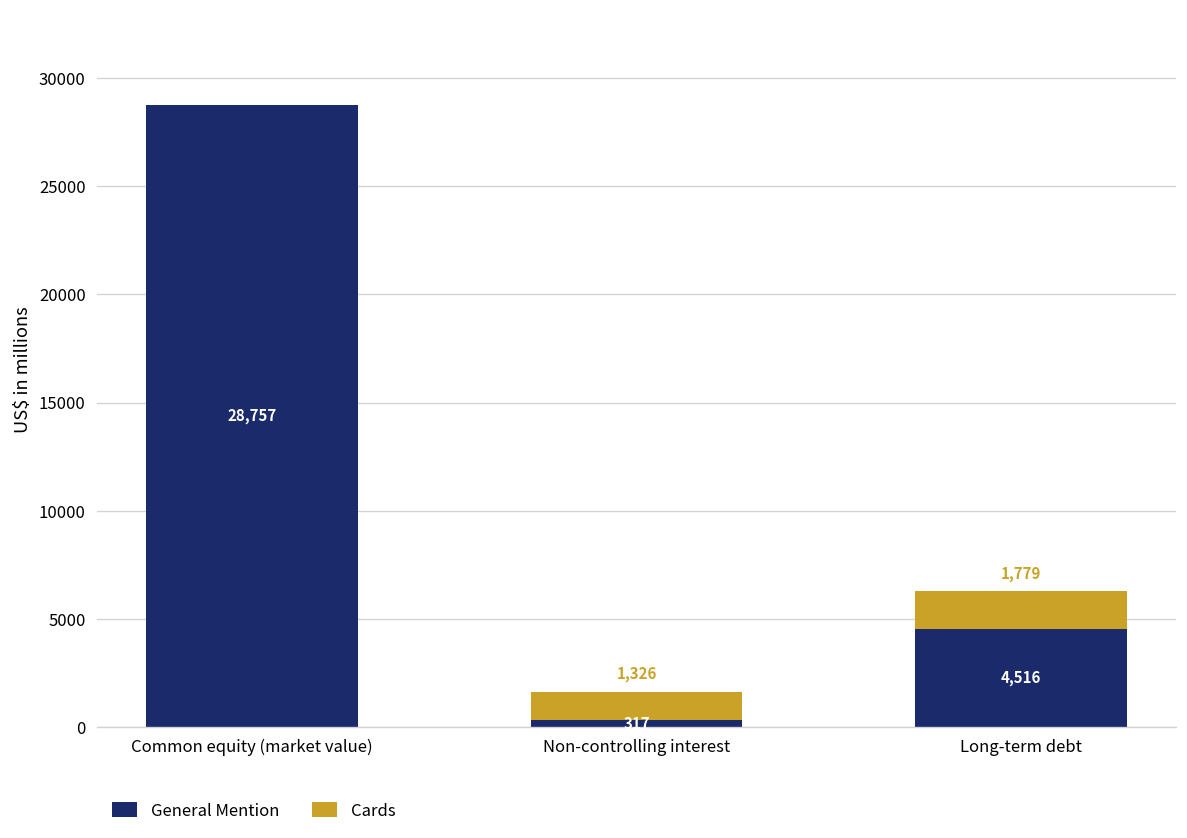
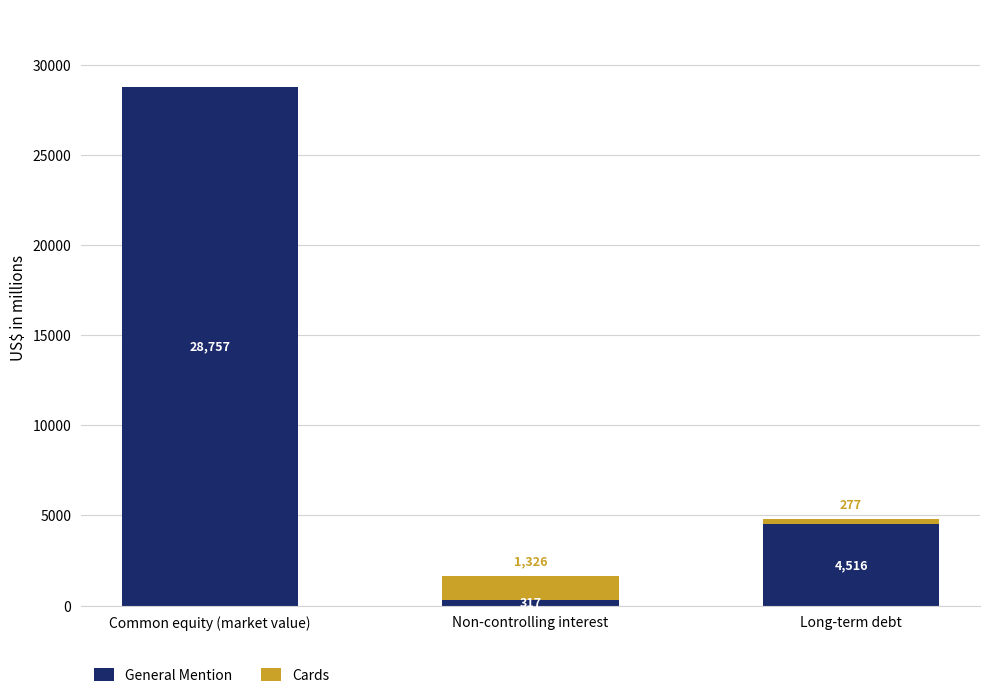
  {
    "General Mention": {
      "Common equity (market value)": "28,757",
      "Non-controlling interest": "317",
      "Long-term debt": "4,516"
    },
    "Cards": {
      "Non-controlling interest": "1,326",
-     "Long-term debt": "1,779"
+     "Long-term debt": "277"
    }
  }
